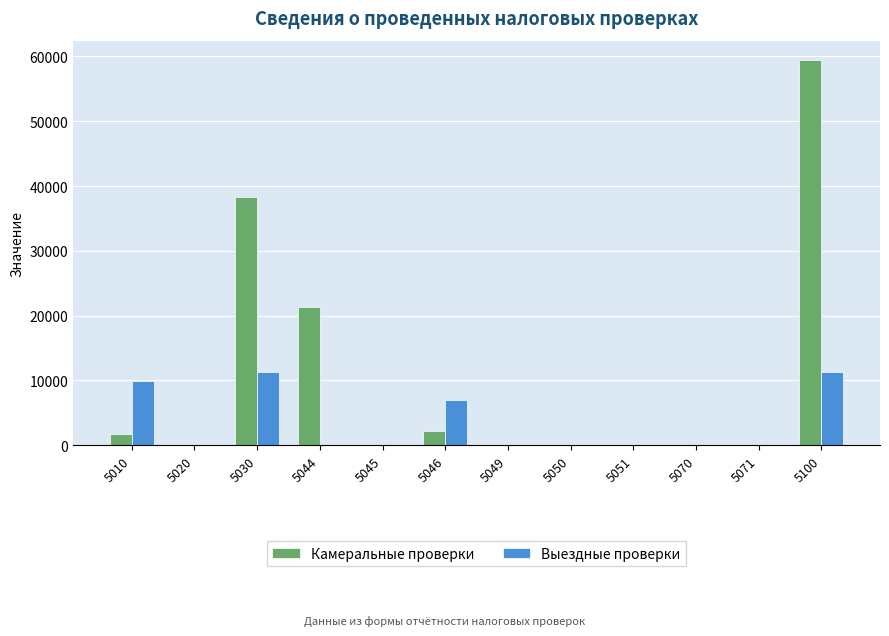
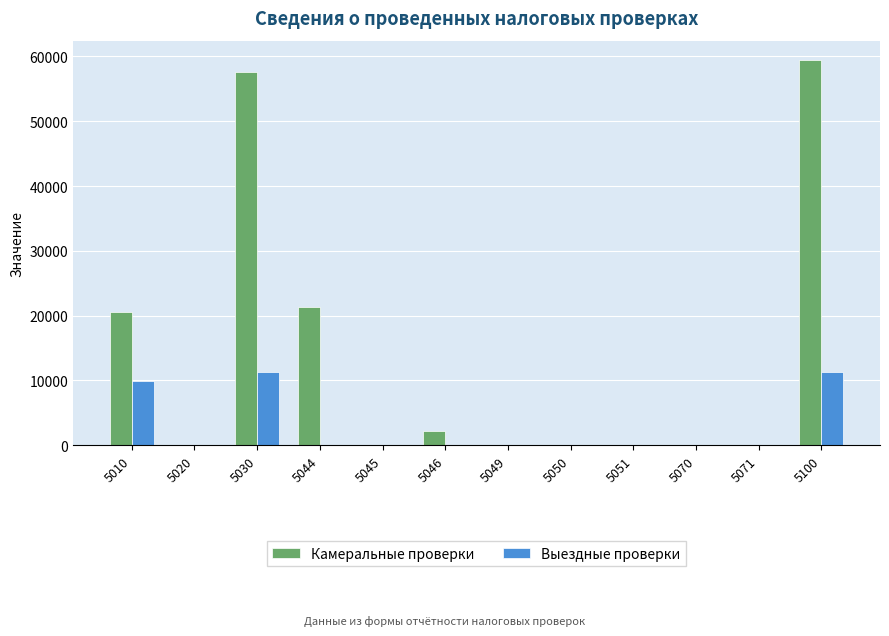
  {
    "Камеральные проверки": {
-     "5010": 2000,
-     "5030": 38000,
+     "5010": 21000,
+     "5030": 58000,
      "5044": 21000,
      "5045": 0,
      "5046": 2000,
      "5049": 0,
      "5050": 0,
      "5051": 0,
      "5070": 0,
      "5071": 0,
      "5100": 59000
    },
    "Выездные проверки": {
      "5010": 10000,
      "5030": 11000,
      "5044": 0,
      "5045": 0,
-     "5046": 7000,
+     "5046": 0,
      "5049": 0,
      "5050": 0,
      "5051": 0,
      "5070": 0,
      "5071": 0,
      "5100": 11000
    }
  }
